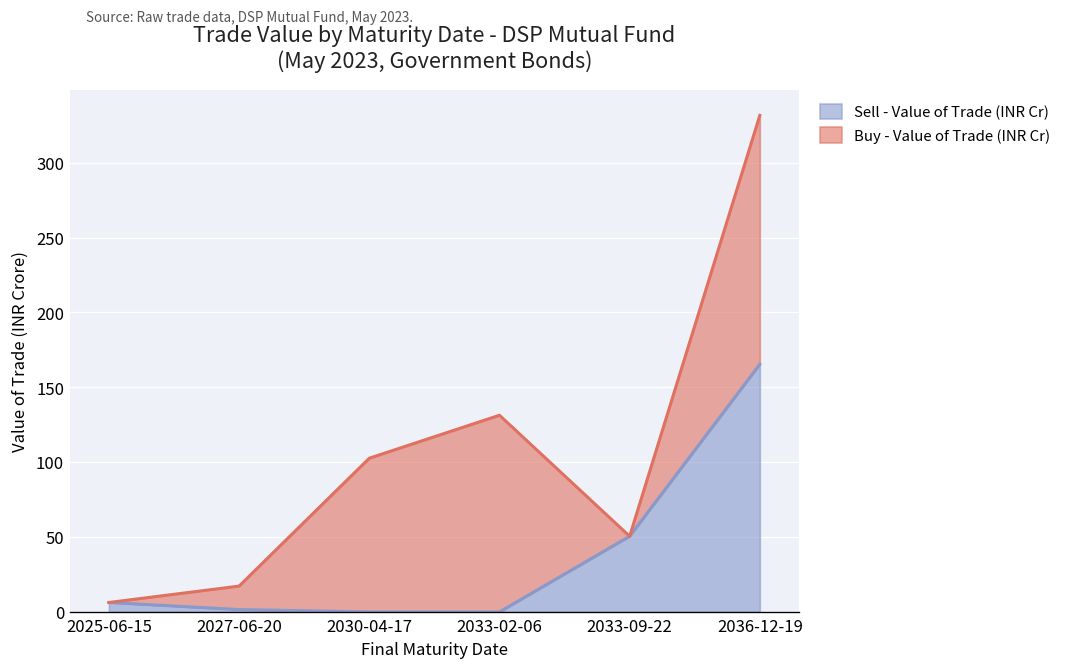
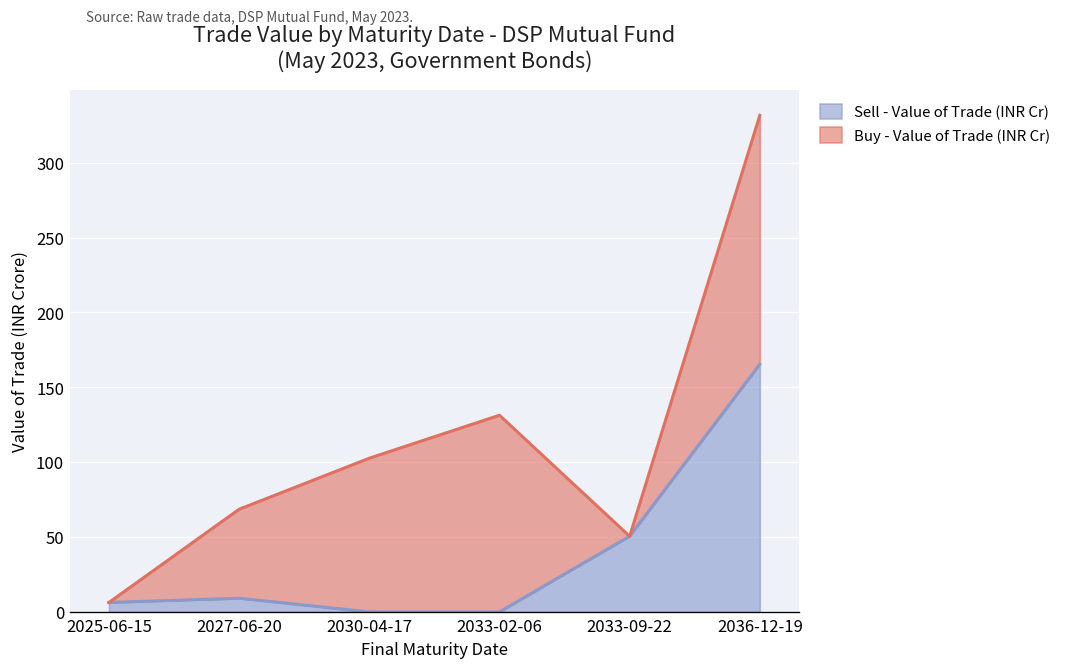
  {
    "Sell - Value of Trade (INR Cr)": {
-     "2027-06-20": 2,
+     "2027-06-20": 9,
      "2030-04-17": 0,
      "2033-02-06": 0,
      "2036-12-19": 165
    },
    "Buy - Value of Trade (INR Cr)": {
-     "2027-06-20": 16,
+     "2027-06-20": 59,
      "2030-04-17": 103,
      "2033-02-06": 131,
      "2036-12-19": 166
    }
  }
